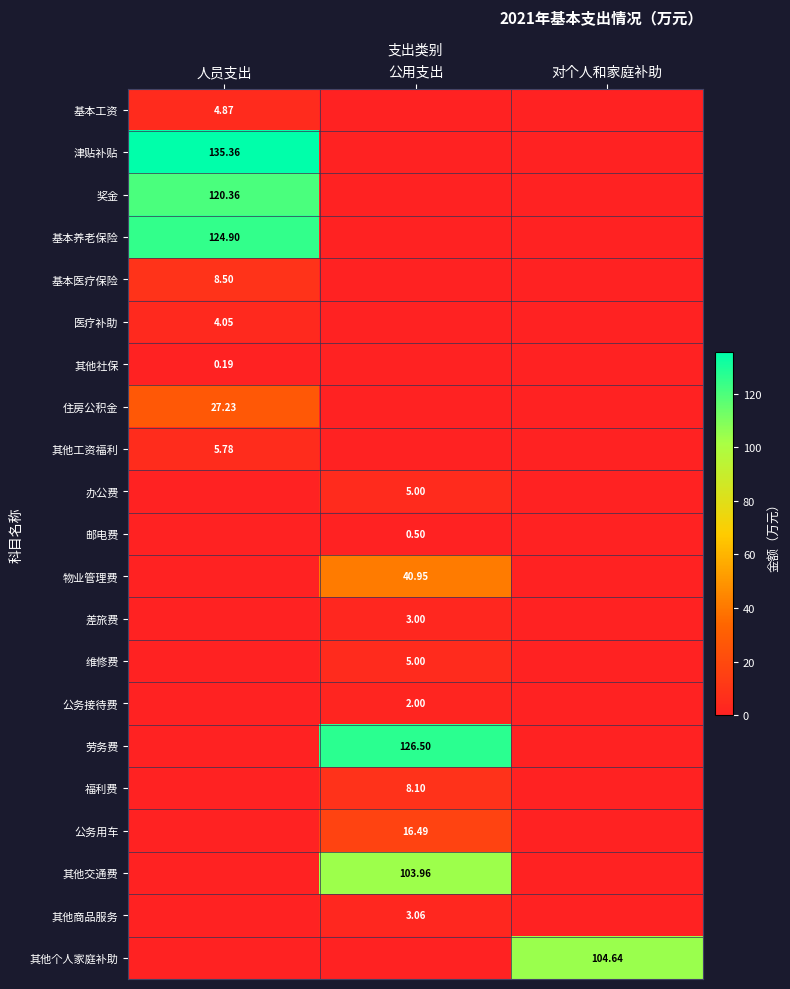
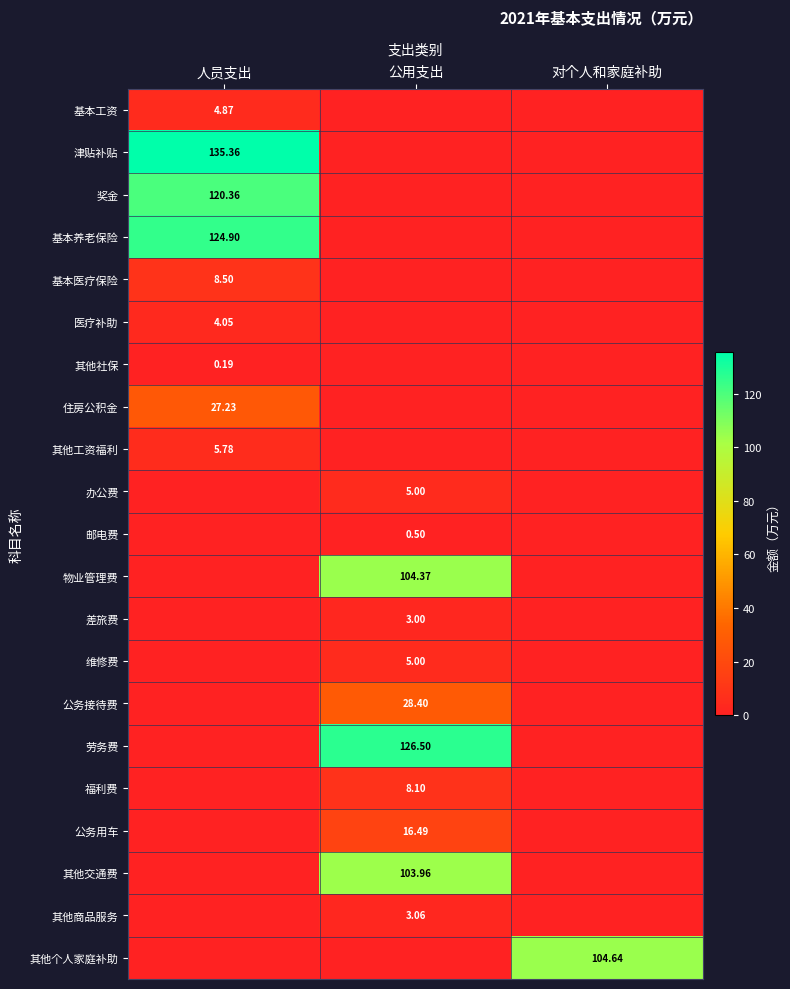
  {
    "基本工资": {
      "人员支出": 4.87
    },
    "津贴补贴": {
      "人员支出": 135.36
    },
    "奖金": {
      "人员支出": 120.36
    },
    "基本养老保险": {
      "人员支出": 124.90
    },
    "基本医疗保险": {
      "人员支出": 8.50
    },
    "医疗补助": {
      "人员支出": 4.05
    },
    "其他社保": {
      "人员支出": 0.19
    },
    "住房公积金": {
      "人员支出": 27.23
    },
    "其他工资福利": {
      "人员支出": 5.78
    },
    "办公费": {
      "公用支出": 5.00
    },
    "邮电费": {
      "公用支出": 0.50
    },
    "物业管理费": {
-     "公用支出": 40.95
+     "公用支出": 104.37
    },
    "差旅费": {
      "公用支出": 3.00
    },
    "维修费": {
      "公用支出": 5.00
    },
    "公务接待费": {
-     "公用支出": 2.00
+     "公用支出": 28.40
    },
    "劳务费": {
      "公用支出": 126.50
    },
    "福利费": {
      "公用支出": 8.10
    },
    "公务用车": {
      "公用支出": 16.49
    },
    "其他交通费": {
      "公用支出": 103.96
    },
    "其他商品服务": {
      "公用支出": 3.06
    },
    "其他个人家庭补助": {
      "对个人和家庭补助": 104.64
    }
  }
